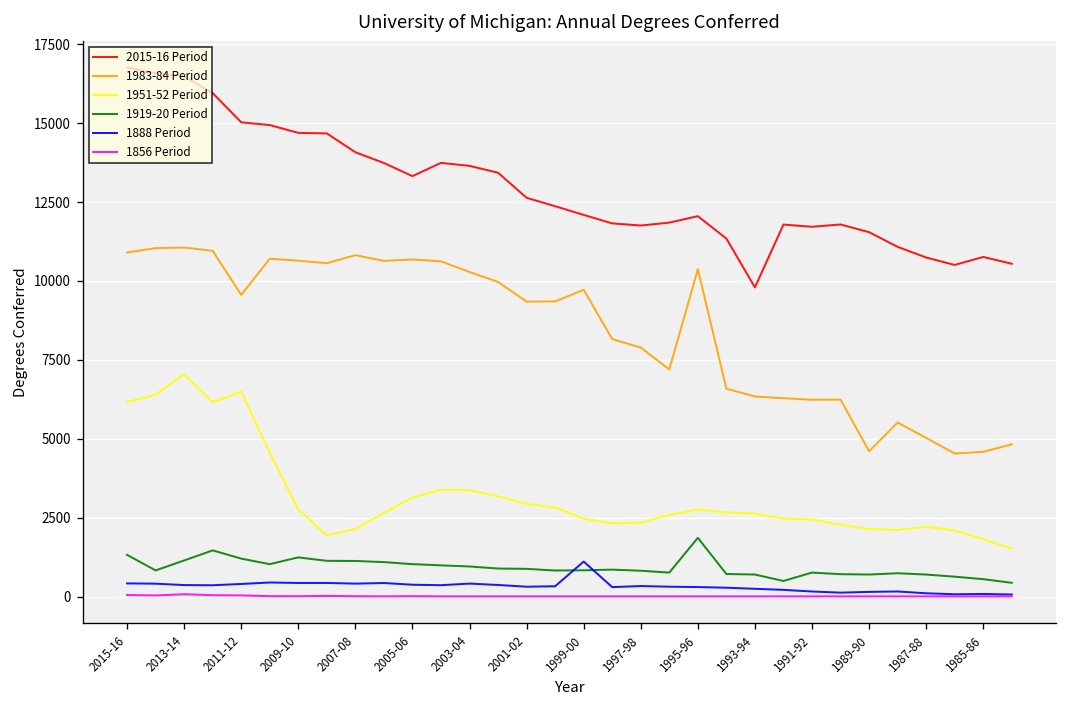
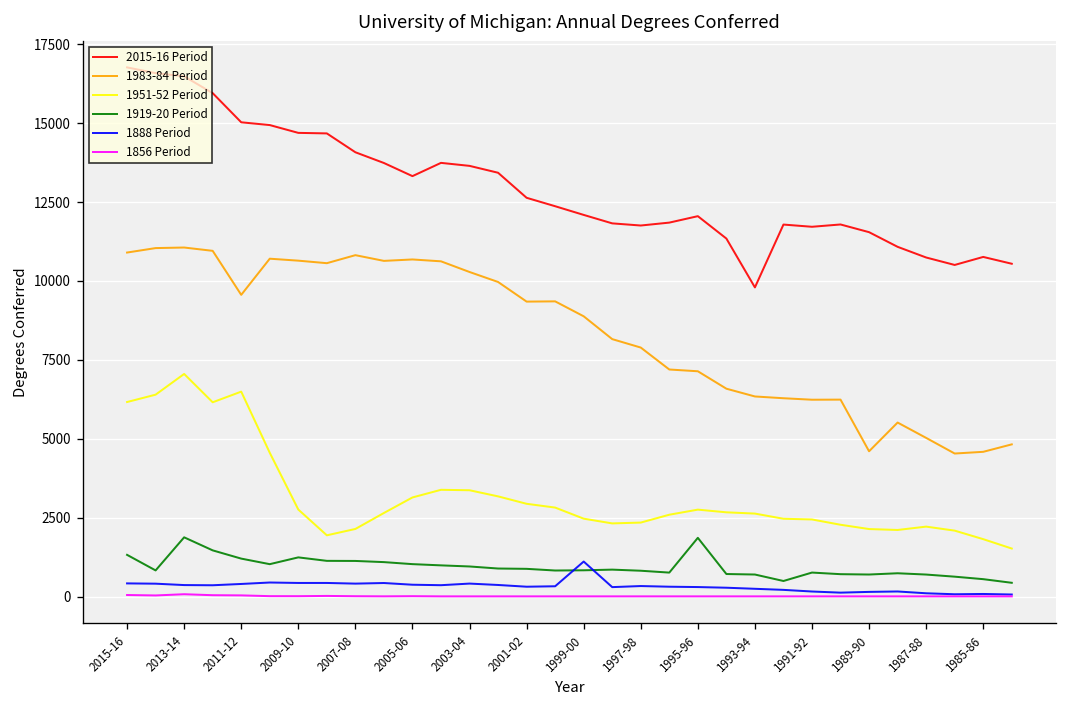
  {
    "2015-16 Period": {
      "2011-12": 15000,
      "2009-10": 14700,
      "2007-08": 14100,
      "2005-06": 13300,
      "2003-04": 13600,
      "2001-02": 12600,
      "1999-00": 12100,
      "1997-98": 11800,
      "1995-96": 12100,
      "1993-94": 9800,
      "1991-92": 11700,
      "1989-90": 11500,
      "1987-88": 10700,
      "1985-86": 10800
    },
    "1983-84 Period": {
      "2015-16": 10900,
      "2013-14": 11100,
      "2011-12": 9600,
      "2009-10": 10600,
      "2007-08": 10800,
      "2005-06": 10700,
      "2003-04": 10300,
      "2001-02": 9300,
-     "1999-00": 9700,
+     "1999-00": 8900,
      "1997-98": 7900,
-     "1995-96": 10400,
+     "1995-96": 7100,
      "1993-94": 6300,
      "1991-92": 6200,
      "1989-90": 4600,
      "1987-88": 5000,
      "1985-86": 4600
    },
    "1951-52 Period": {
      "2015-16": 6200,
      "2013-14": 7100,
      "2011-12": 6500,
      "2009-10": 2800,
      "2007-08": 2100,
      "2005-06": 3100,
      "2003-04": 3400,
      "2001-02": 2900,
      "1999-00": 2500,
      "1997-98": 2300,
      "1995-96": 2800,
      "1993-94": 2600,
      "1991-92": 2400,
      "1989-90": 2100,
      "1987-88": 2200,
      "1985-86": 1800
    },
    "1919-20 Period": {
      "2015-16": 1300,
-     "2013-14": 1100,
+     "2013-14": 1900,
      "2011-12": 1200,
      "2009-10": 1200,
      "2007-08": 1100,
      "2005-06": 1000,
      "2003-04": 1000,
      "2001-02": 900,
      "1999-00": 800,
      "1997-98": 800,
      "1995-96": 1900,
      "1993-94": 700,
      "1991-92": 800,
      "1989-90": 700,
      "1987-88": 700,
      "1985-86": 600
    },
    "1888 Period": {
      "2015-16": 400,
      "2013-14": 400,
      "2011-12": 400,
      "2009-10": 400,
      "2007-08": 400,
      "2005-06": 400,
      "2003-04": 400,
      "2001-02": 300,
      "1999-00": 1100,
      "1997-98": 300,
      "1995-96": 300,
      "1993-94": 300,
      "1991-92": 200,
      "1989-90": 200,
      "1987-88": 100
    },
    "1856 Period": {
      "2015-16": 100,
      "2013-14": 100,
      "2011-12": 0,
      "2009-10": 0,
      "2007-08": 0,
      "2005-06": 0,
      "2003-04": 0,
      "2001-02": 0,
      "1999-00": 0,
      "1997-98": 0,
      "1995-96": 0,
      "1993-94": 0,
      "1991-92": 0,
      "1989-90": 0,
      "1987-88": 0
    }
  }
